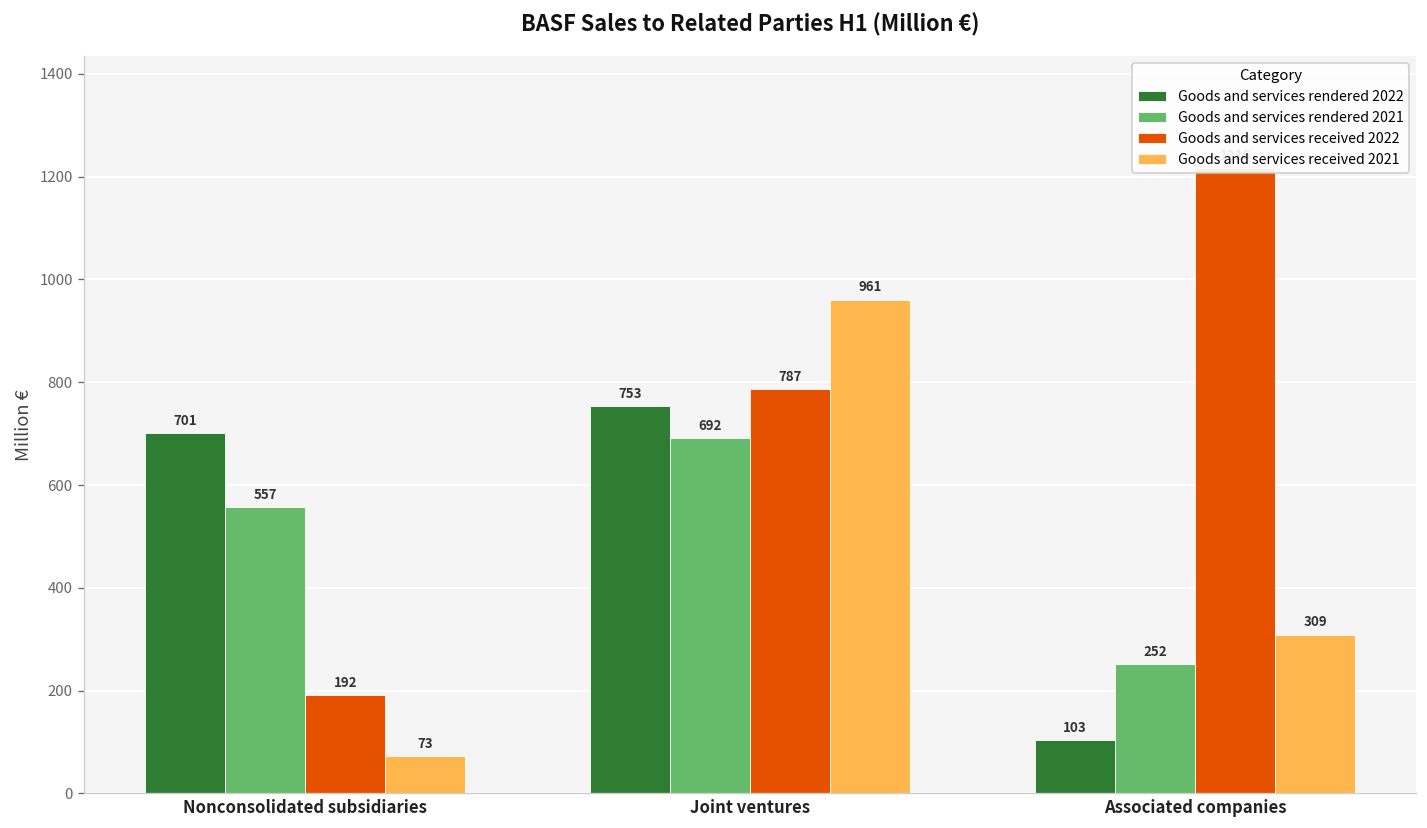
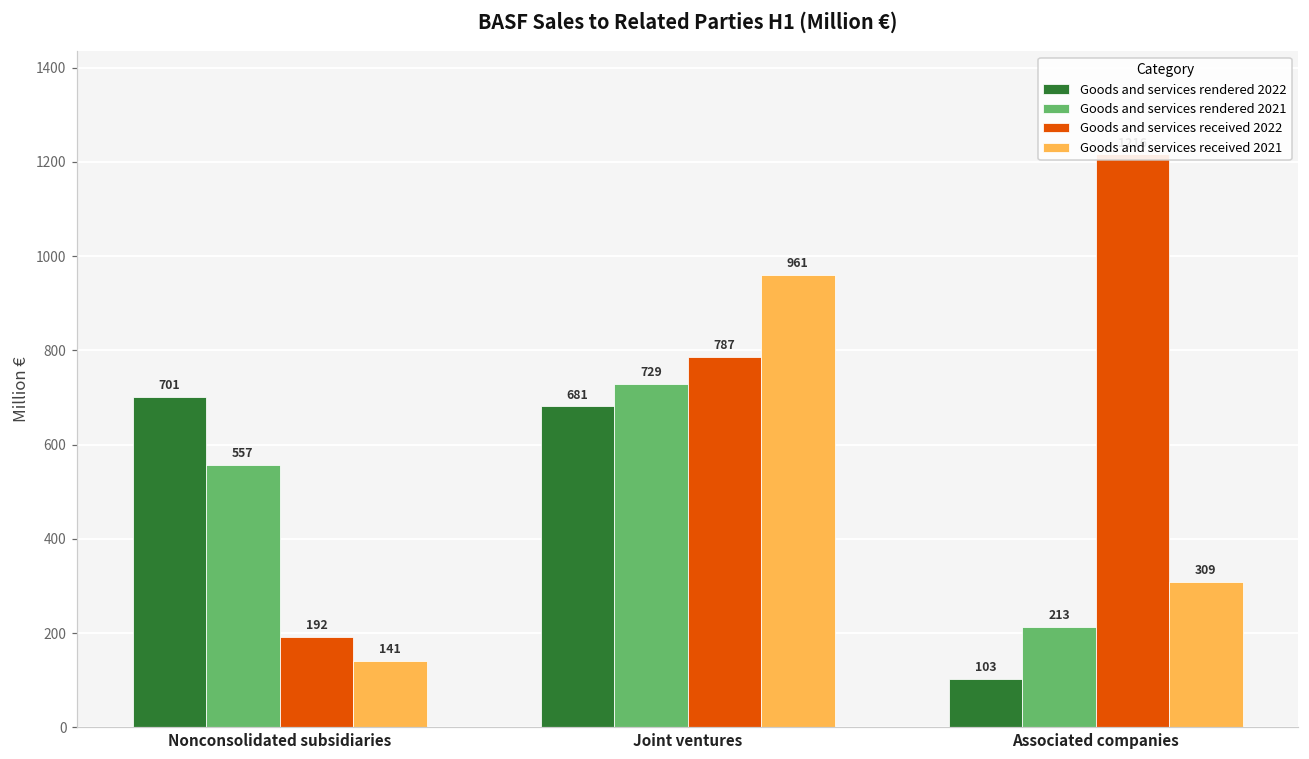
  {
    "Goods and services rendered 2022": {
      "Nonconsolidated subsidiaries": 701,
-     "Joint ventures": 753,
+     "Joint ventures": 681,
      "Associated companies": 103
    },
    "Goods and services rendered 2021": {
      "Nonconsolidated subsidiaries": 557,
-     "Joint ventures": 692,
-     "Associated companies": 252
+     "Joint ventures": 729,
+     "Associated companies": 213
    },
    "Goods and services received 2022": {
      "Nonconsolidated subsidiaries": 192,
      "Joint ventures": 787
    },
    "Goods and services received 2021": {
-     "Nonconsolidated subsidiaries": 73,
+     "Nonconsolidated subsidiaries": 141,
      "Joint ventures": 961,
      "Associated companies": 309
    }
  }
